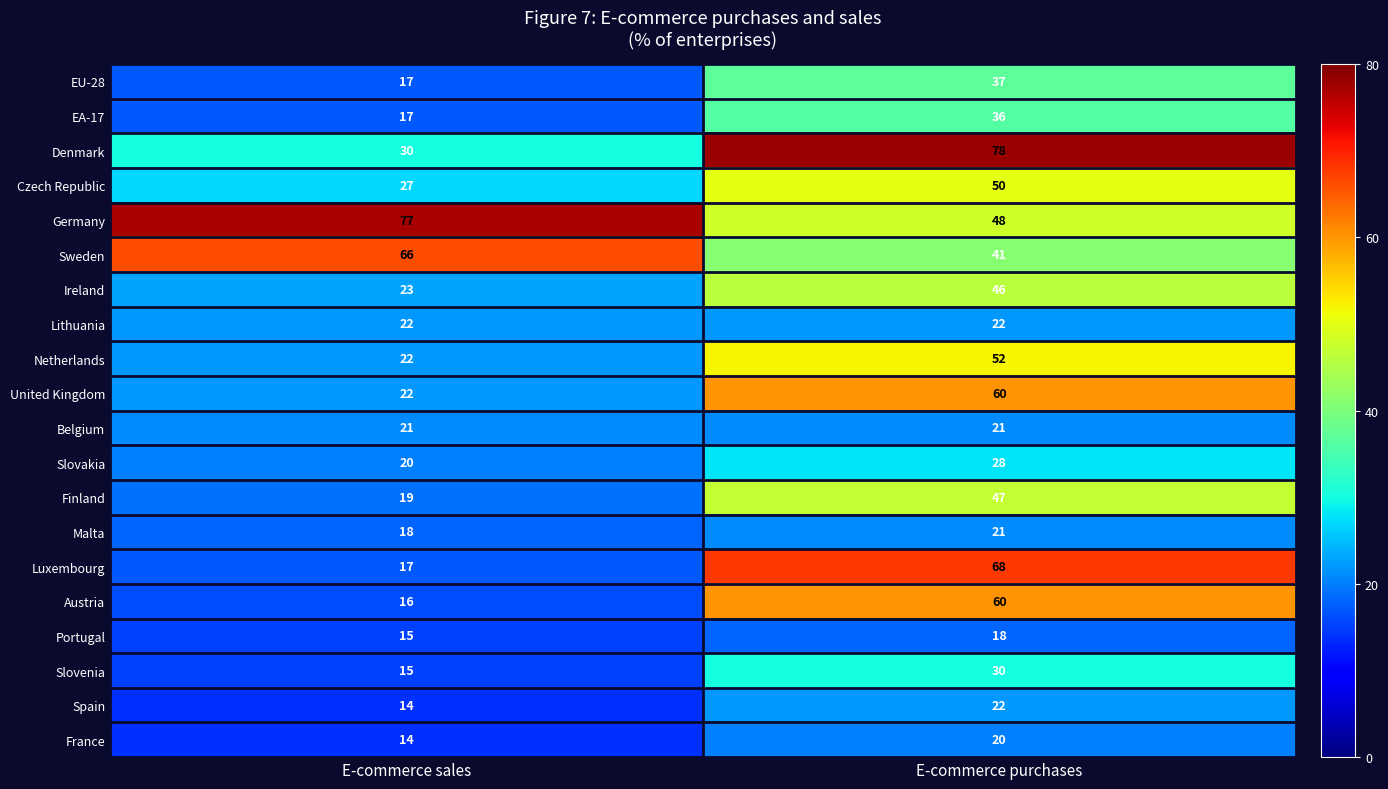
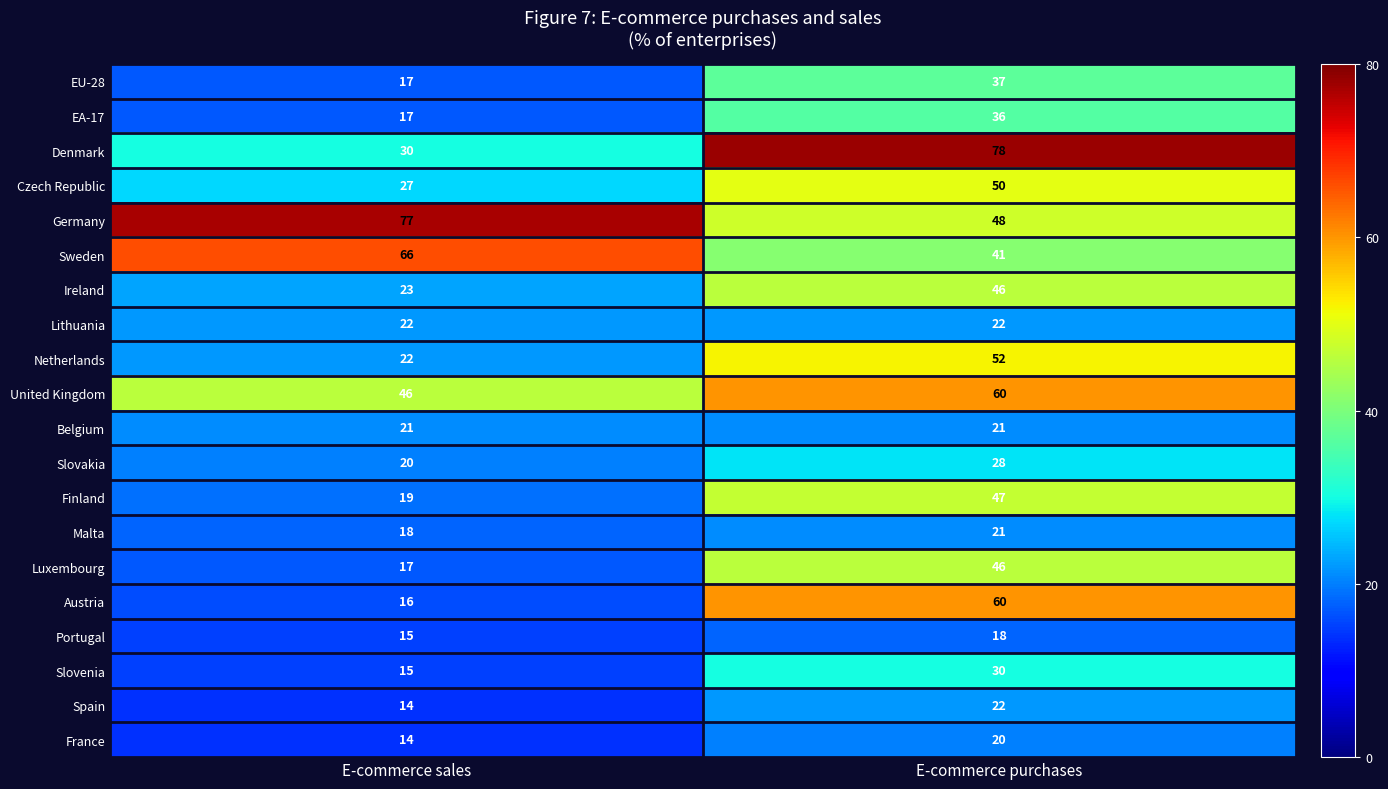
  {
    "EU-28": {
      "E-commerce sales": 17,
      "E-commerce purchases": 37
    },
    "EA-17": {
      "E-commerce sales": 17,
      "E-commerce purchases": 36
    },
    "Denmark": {
      "E-commerce sales": 30,
      "E-commerce purchases": 78
    },
    "Czech Republic": {
      "E-commerce sales": 27,
      "E-commerce purchases": 50
    },
    "Germany": {
      "E-commerce sales": 77,
      "E-commerce purchases": 48
    },
    "Sweden": {
      "E-commerce sales": 66,
      "E-commerce purchases": 41
    },
    "Ireland": {
      "E-commerce sales": 23,
      "E-commerce purchases": 46
    },
    "Lithuania": {
      "E-commerce sales": 22,
      "E-commerce purchases": 22
    },
    "Netherlands": {
      "E-commerce sales": 22,
      "E-commerce purchases": 52
    },
    "United Kingdom": {
-     "E-commerce sales": 22,
+     "E-commerce sales": 46,
      "E-commerce purchases": 60
    },
    "Belgium": {
      "E-commerce sales": 21,
      "E-commerce purchases": 21
    },
    "Slovakia": {
      "E-commerce sales": 20,
      "E-commerce purchases": 28
    },
    "Finland": {
      "E-commerce sales": 19,
      "E-commerce purchases": 47
    },
    "Malta": {
      "E-commerce sales": 18,
      "E-commerce purchases": 21
    },
    "Luxembourg": {
      "E-commerce sales": 17,
-     "E-commerce purchases": 68
+     "E-commerce purchases": 46
    },
    "Austria": {
      "E-commerce sales": 16,
      "E-commerce purchases": 60
    },
    "Portugal": {
      "E-commerce sales": 15,
      "E-commerce purchases": 18
    },
    "Slovenia": {
      "E-commerce sales": 15,
      "E-commerce purchases": 30
    },
    "Spain": {
      "E-commerce sales": 14,
      "E-commerce purchases": 22
    },
    "France": {
      "E-commerce sales": 14,
      "E-commerce purchases": 20
    }
  }
